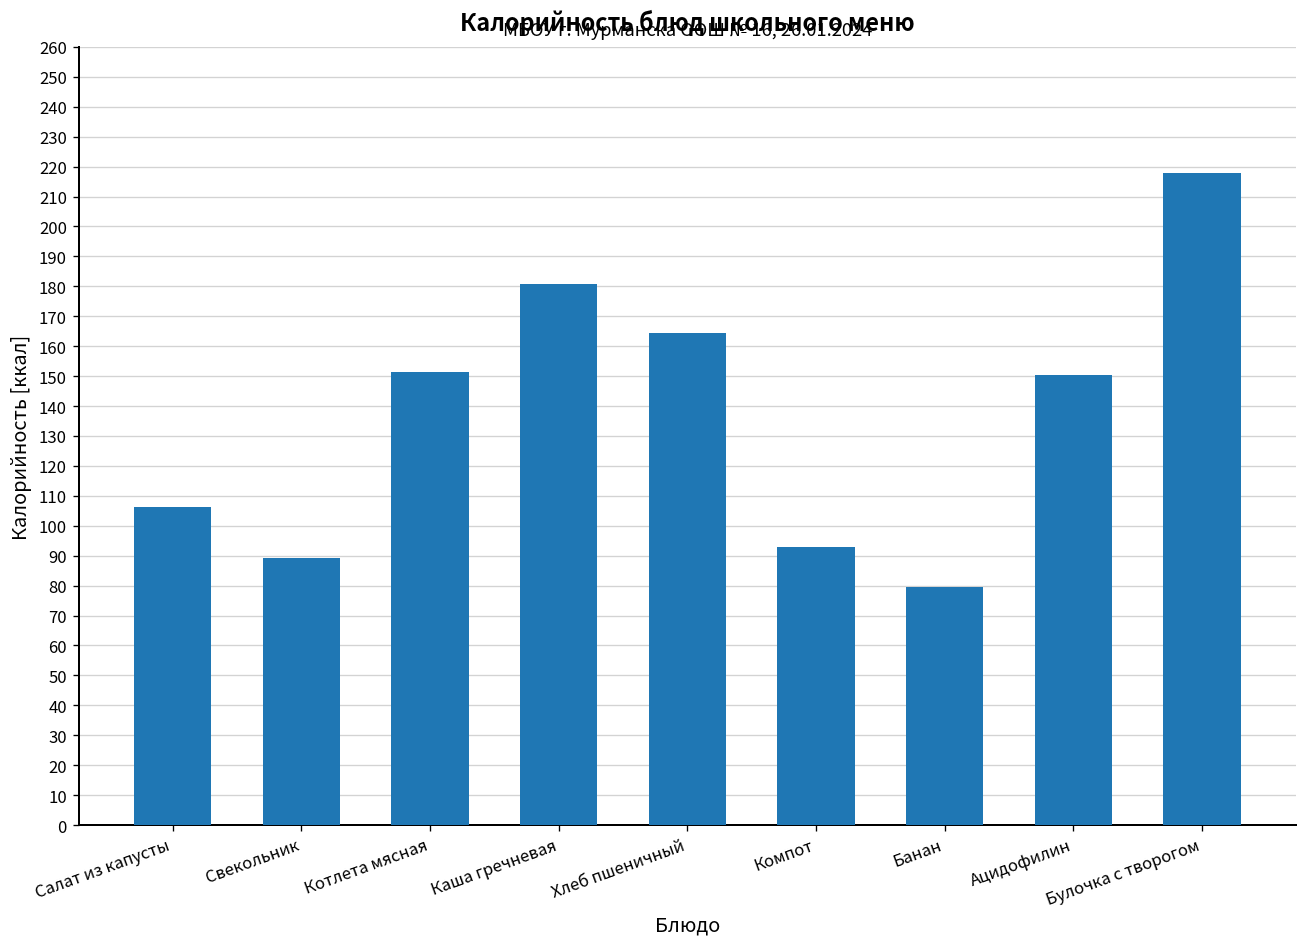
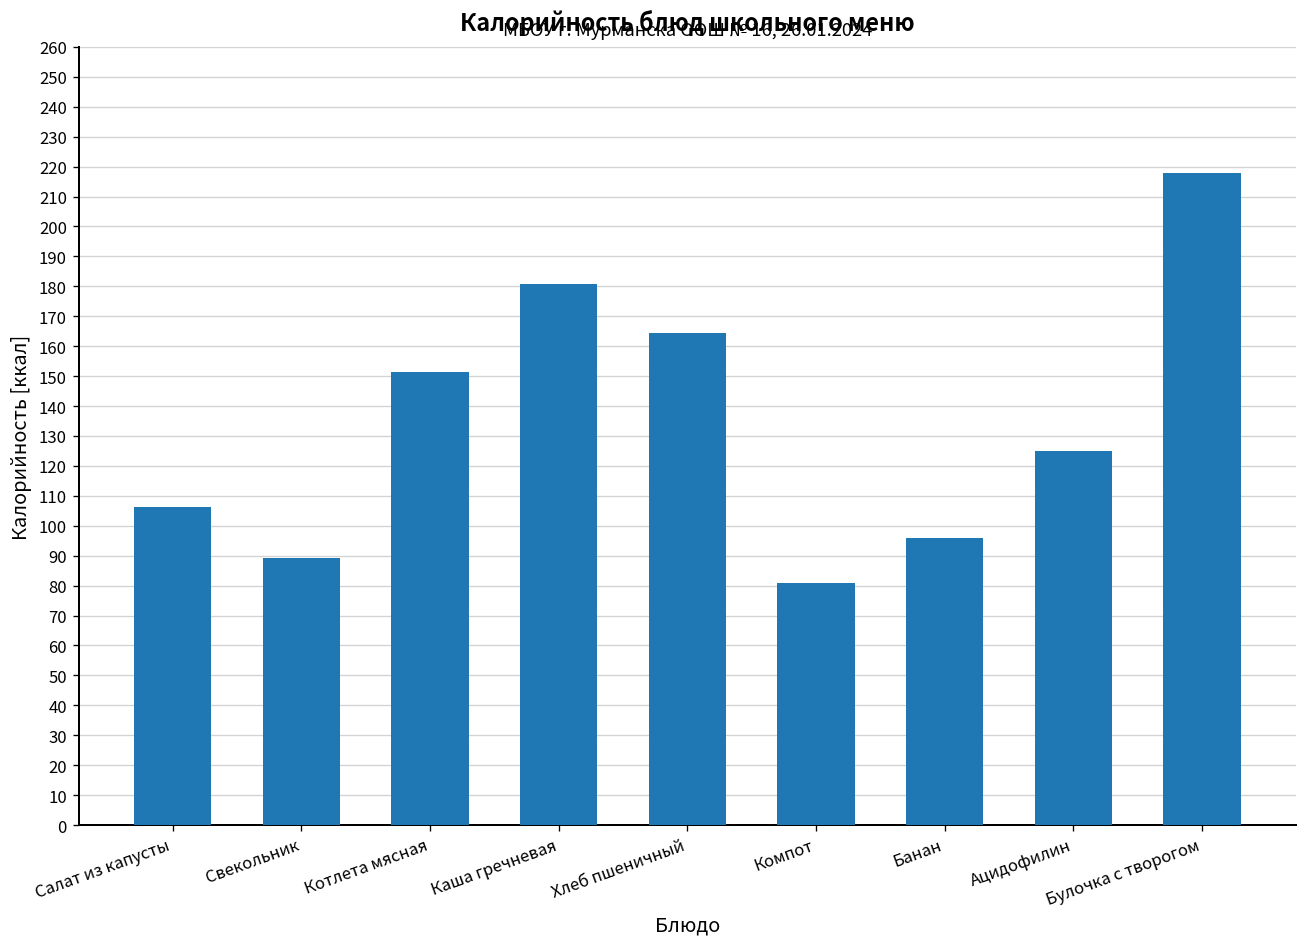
  {
    "Салат из капусты": 106,
    "Свекольник": 89,
    "Котлета мясная": 151,
    "Каша гречневая": 181,
    "Хлеб пшеничный": 165,
-   "Компот": 93,
-   "Банан": 80,
-   "Ацидофилин": 151,
+   "Компот": 81,
+   "Банан": 96,
+   "Ацидофилин": 125,
    "Булочка с творогом": 218
  }
